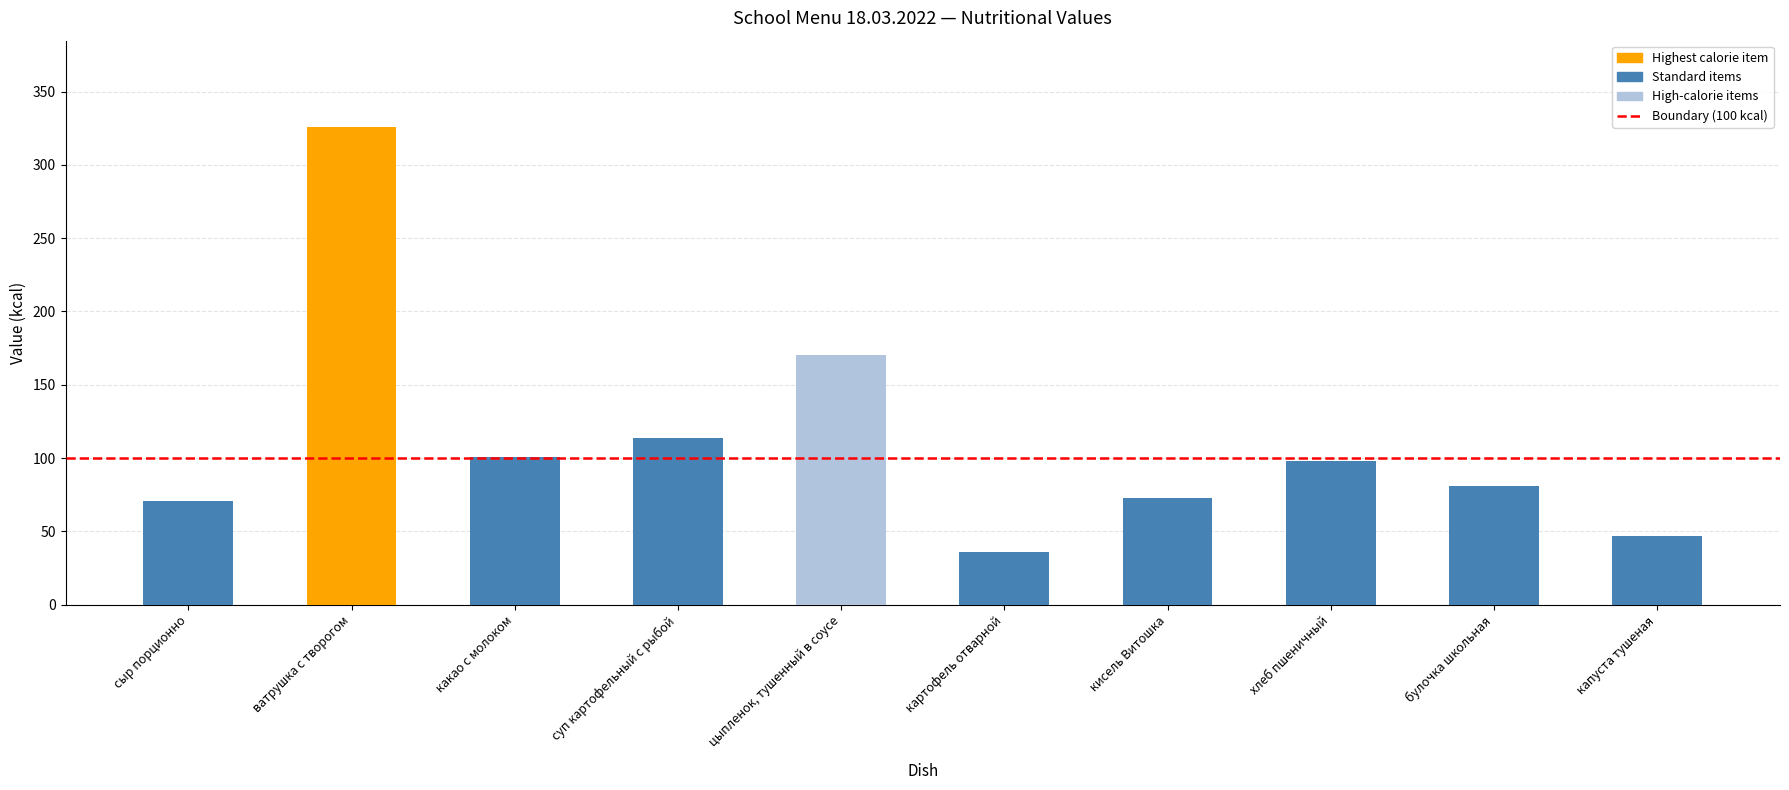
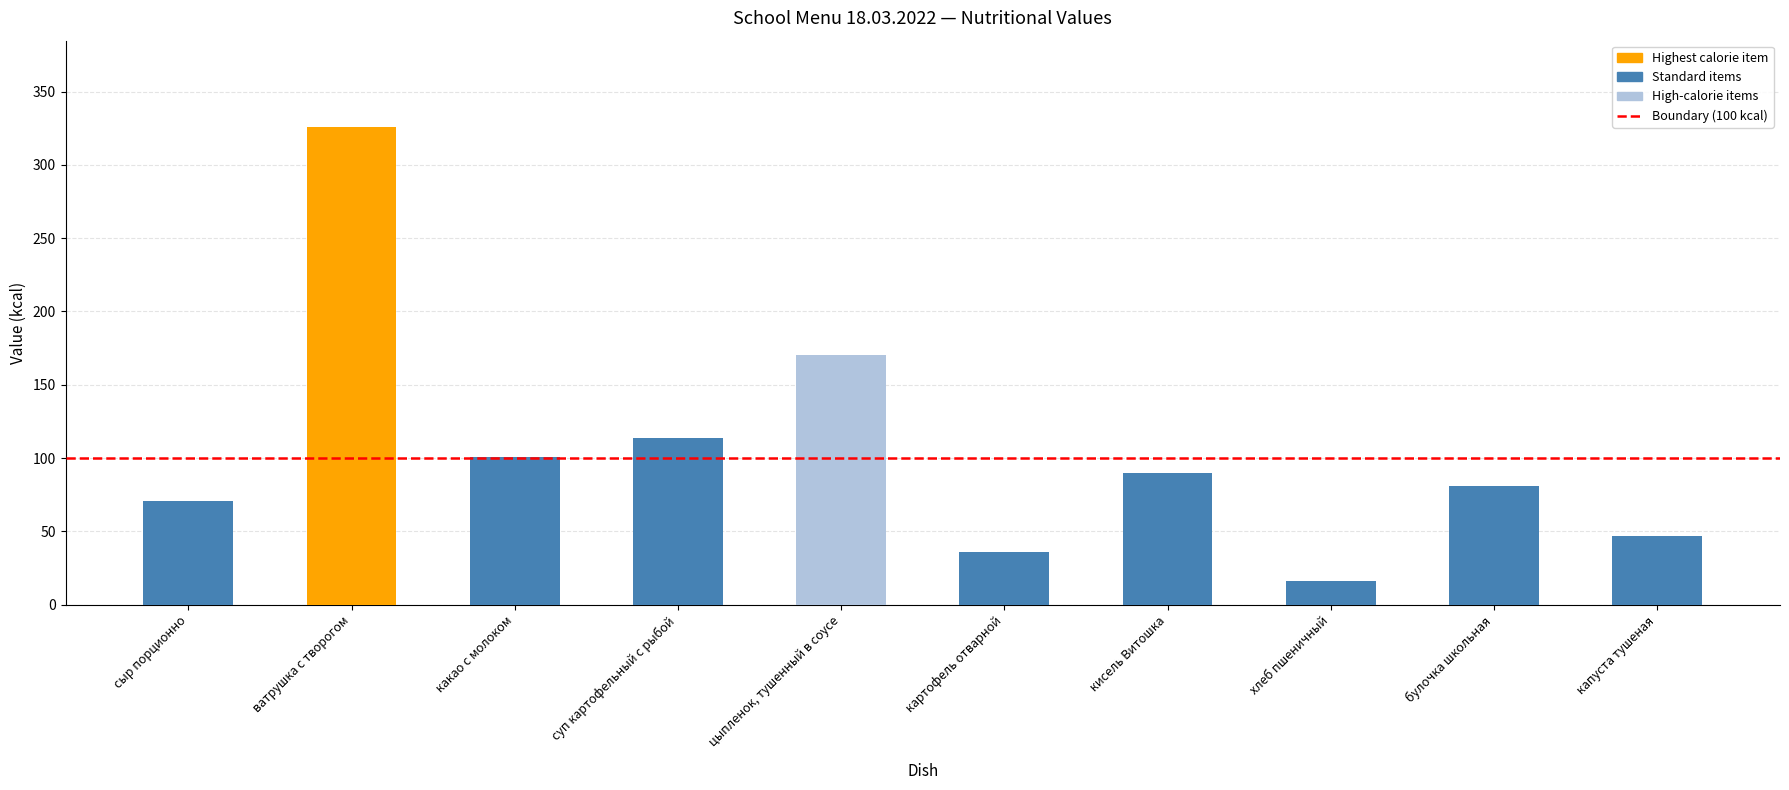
  {
    "сыр порционно": 71,
    "ватрушка с творогом": 326,
    "какао с молоком": 101,
    "суп картофельный с рыбой": 114,
    "цыпленок, тушенный в соусе": 170,
    "картофель отварной": 36,
-   "кисель Витошка": 73,
-   "хлеб пшеничный": 98,
+   "кисель Витошка": 90,
+   "хлеб пшеничный": 16,
    "булочка школьная": 81,
    "капуста тушеная": 47
  }
